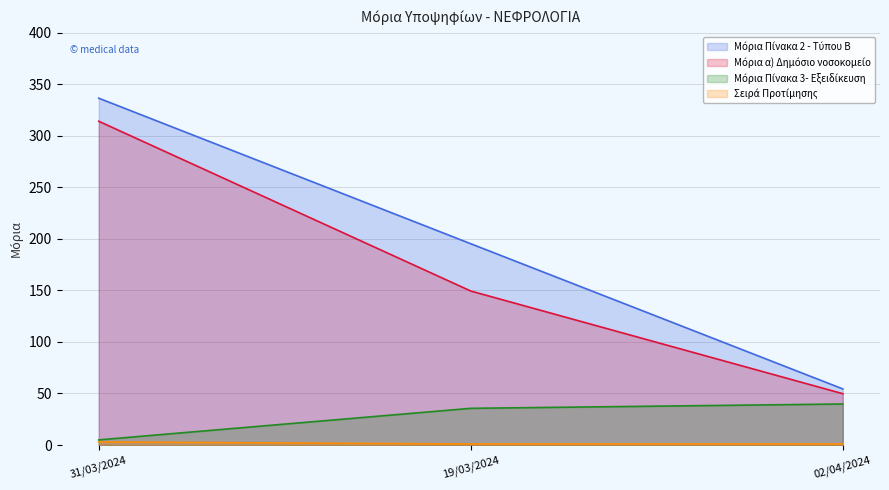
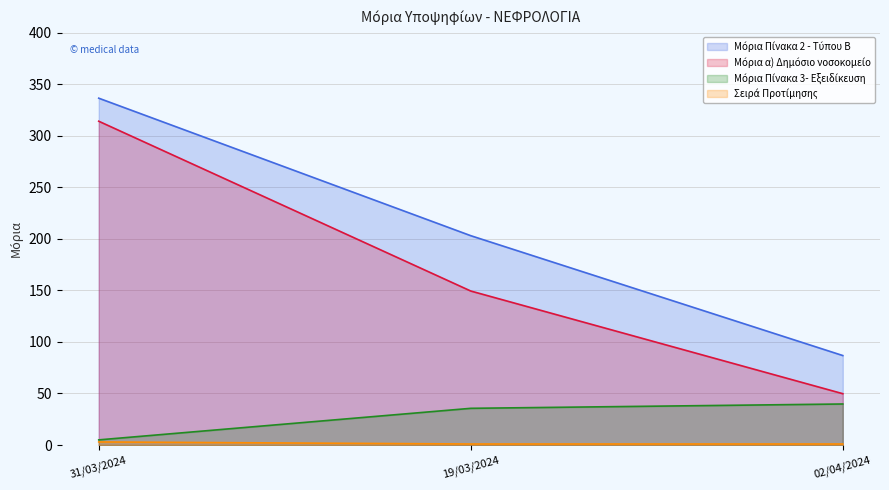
  {
    "Μόρια Πίνακα 2 - Τύπου Β": {
      "31/03/2024": 336,
-     "19/03/2024": 195,
-     "02/04/2024": 54
+     "19/03/2024": 203,
+     "02/04/2024": 87
    },
    "Μόρια Πίνακα 3- Εξειδίκευση": {
      "19/03/2024": 36,
      "02/04/2024": 40
    }
  }
